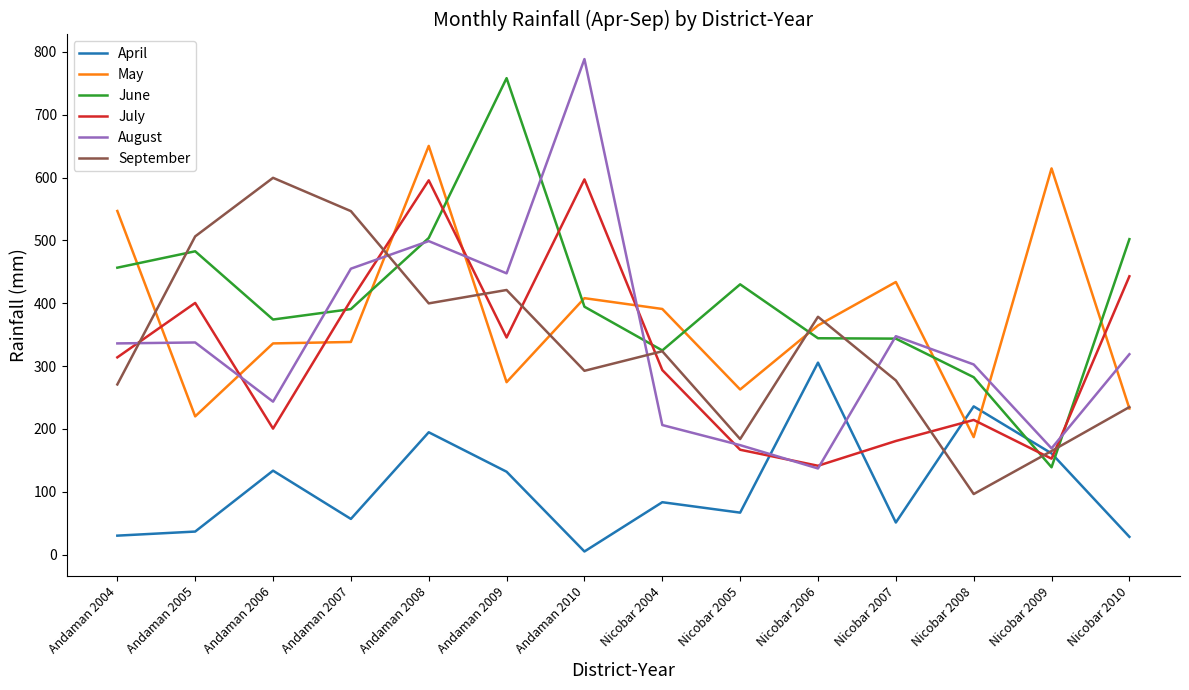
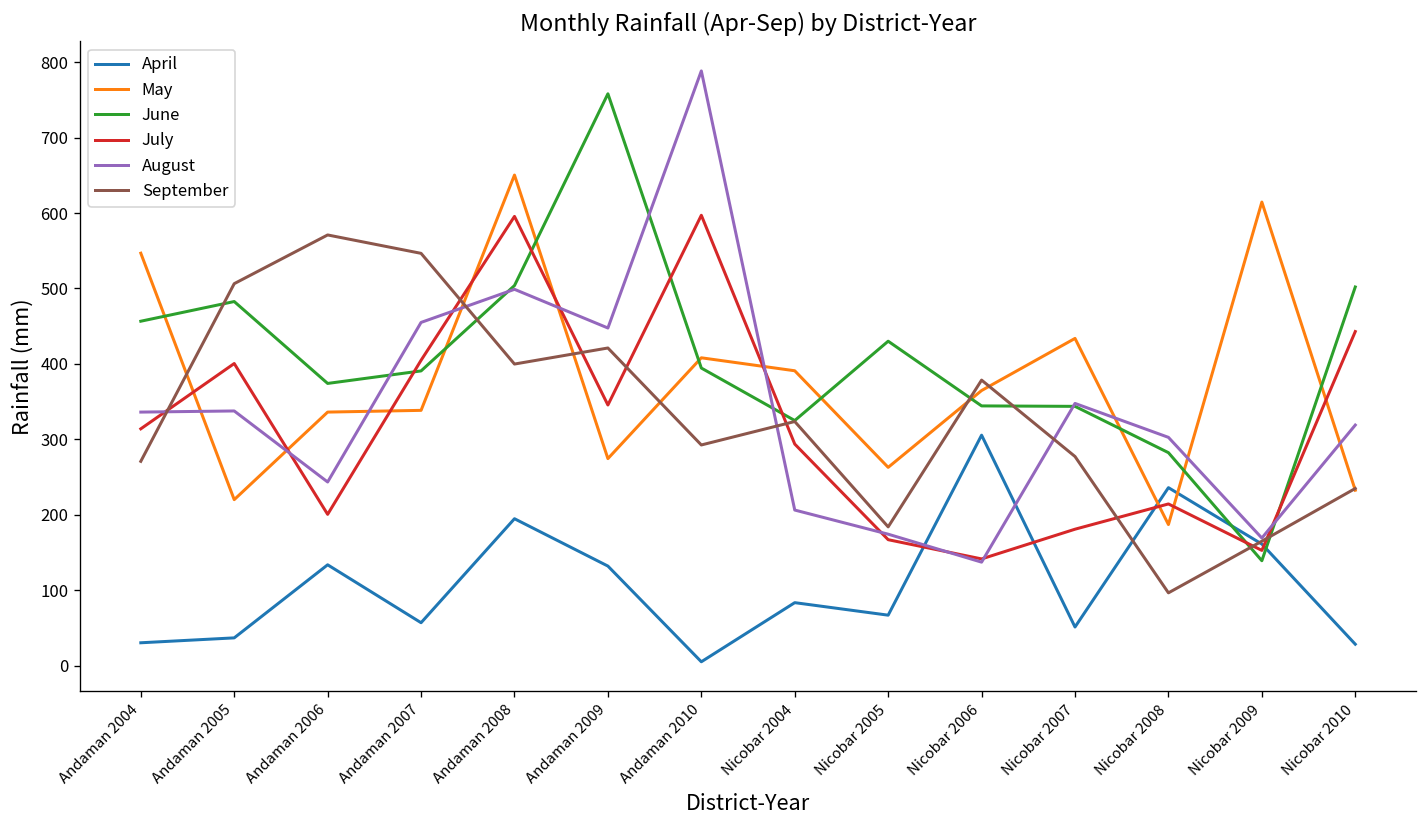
  {
    "April": {
      "Andaman 2004": 30,
      "Andaman 2005": 40,
      "Andaman 2006": 130,
      "Andaman 2007": 60,
      "Andaman 2008": 190,
      "Andaman 2009": 130,
      "Andaman 2010": 10,
      "Nicobar 2004": 80,
      "Nicobar 2005": 70,
      "Nicobar 2006": 310,
      "Nicobar 2007": 50,
      "Nicobar 2008": 240,
      "Nicobar 2010": 30
    },
    "May": {
      "Andaman 2004": 550,
      "Andaman 2005": 220,
      "Andaman 2006": 340,
      "Andaman 2007": 340,
      "Andaman 2008": 650,
      "Andaman 2009": 270,
      "Andaman 2010": 410,
      "Nicobar 2004": 390,
      "Nicobar 2005": 260,
      "Nicobar 2006": 360,
      "Nicobar 2007": 430,
      "Nicobar 2008": 190,
      "Nicobar 2009": 610
    },
    "June": {
      "Andaman 2004": 460,
      "Andaman 2005": 480,
      "Andaman 2006": 370,
      "Andaman 2007": 390,
      "Andaman 2008": 500,
      "Andaman 2009": 760,
      "Andaman 2010": 390,
      "Nicobar 2005": 430,
      "Nicobar 2006": 340,
      "Nicobar 2008": 280,
      "Nicobar 2009": 140,
      "Nicobar 2010": 500
    },
    "July": {
      "Andaman 2004": 310,
      "Andaman 2005": 400,
      "Andaman 2006": 200,
      "Andaman 2007": 400,
      "Andaman 2008": 600,
      "Andaman 2009": 350,
      "Andaman 2010": 600,
      "Nicobar 2004": 290,
      "Nicobar 2005": 170,
      "Nicobar 2006": 140,
      "Nicobar 2007": 180,
      "Nicobar 2008": 210,
      "Nicobar 2009": 150,
      "Nicobar 2010": 440
    },
    "August": {
      "Andaman 2004": 340,
      "Andaman 2005": 340,
      "Andaman 2006": 240,
      "Andaman 2007": 460,
      "Andaman 2008": 500,
      "Andaman 2009": 450,
      "Andaman 2010": 790,
      "Nicobar 2004": 210,
      "Nicobar 2005": 170,
      "Nicobar 2006": 140,
      "Nicobar 2008": 300,
      "Nicobar 2009": 170,
      "Nicobar 2010": 320
    },
    "September": {
      "Andaman 2004": 270,
      "Andaman 2005": 510,
-     "Andaman 2006": 600,
+     "Andaman 2006": 570,
      "Andaman 2007": 550,
      "Andaman 2008": 400,
      "Andaman 2009": 420,
      "Andaman 2010": 290,
      "Nicobar 2005": 180,
      "Nicobar 2006": 380,
      "Nicobar 2007": 280,
      "Nicobar 2008": 100
    }
  }
